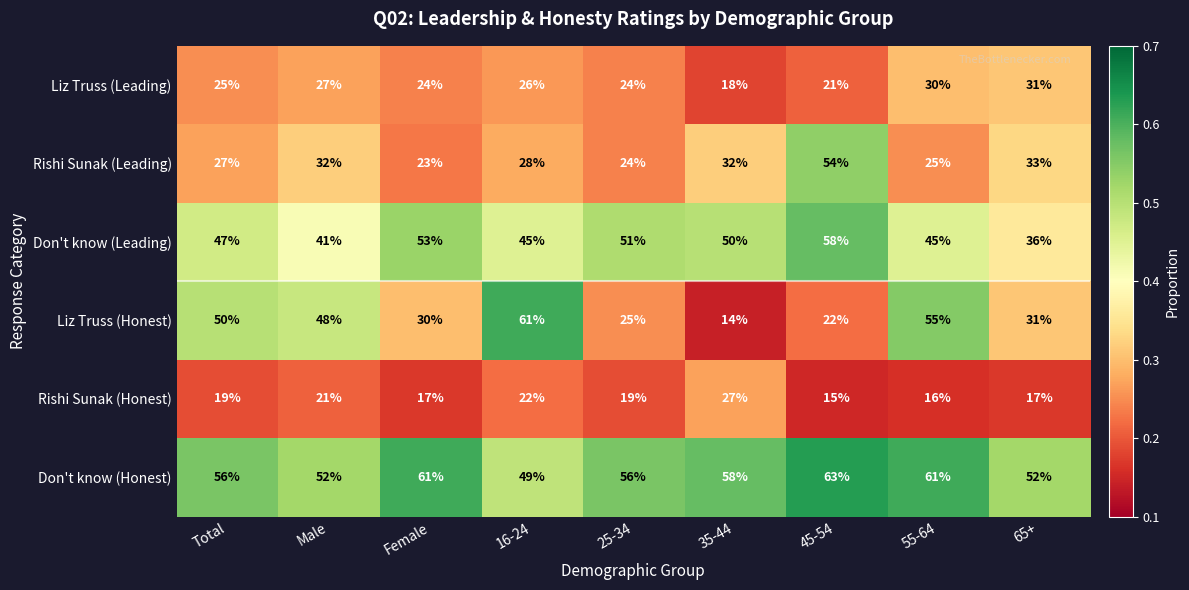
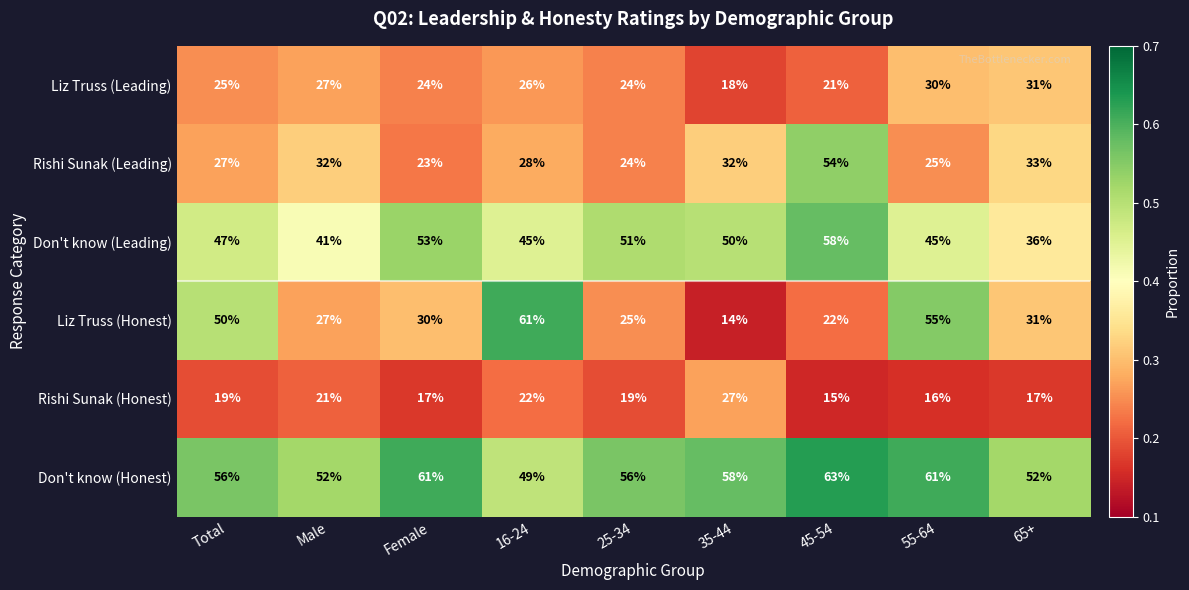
  {
    "Liz Truss (Leading)": {
      "Total": "25%",
      "Male": "27%",
      "Female": "24%",
      "16-24": "26%",
      "25-34": "24%",
      "35-44": "18%",
      "45-54": "21%",
      "55-64": "30%"
    },
    "Rishi Sunak (Leading)": {
      "Total": "27%",
      "Male": "32%",
      "Female": "23%",
      "16-24": "28%",
      "25-34": "24%",
      "35-44": "32%",
      "45-54": "54%",
      "55-64": "25%",
      "65+": "33%"
    },
    "Don't know (Leading)": {
      "Total": "47%",
      "Male": "41%",
      "Female": "53%",
      "16-24": "45%",
      "25-34": "51%",
      "35-44": "50%",
      "45-54": "58%",
      "55-64": "45%",
      "65+": "36%"
    },
    "Liz Truss (Honest)": {
      "Total": "50%",
-     "Male": "48%",
+     "Male": "27%",
      "Female": "30%",
      "16-24": "61%",
      "25-34": "25%",
      "35-44": "14%",
      "45-54": "22%",
      "55-64": "55%",
      "65+": "31%"
    },
    "Rishi Sunak (Honest)": {
      "Total": "19%",
      "Male": "21%",
      "Female": "17%",
      "16-24": "22%",
      "25-34": "19%",
      "35-44": "27%",
      "45-54": "15%",
      "55-64": "16%",
      "65+": "17%"
    },
    "Don't know (Honest)": {
      "Total": "56%",
      "Male": "52%",
      "Female": "61%",
      "16-24": "49%",
      "25-34": "56%",
      "35-44": "58%",
      "45-54": "63%",
      "55-64": "61%",
      "65+": "52%"
    }
  }
